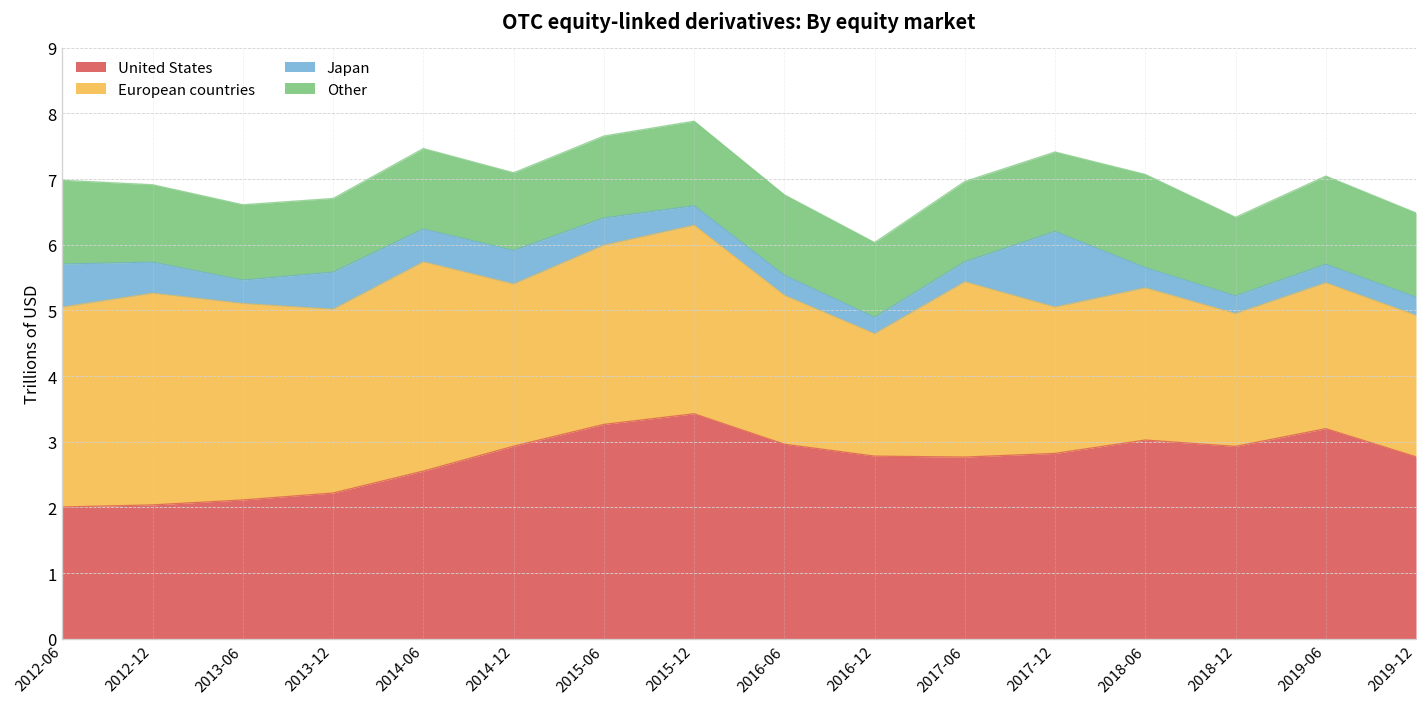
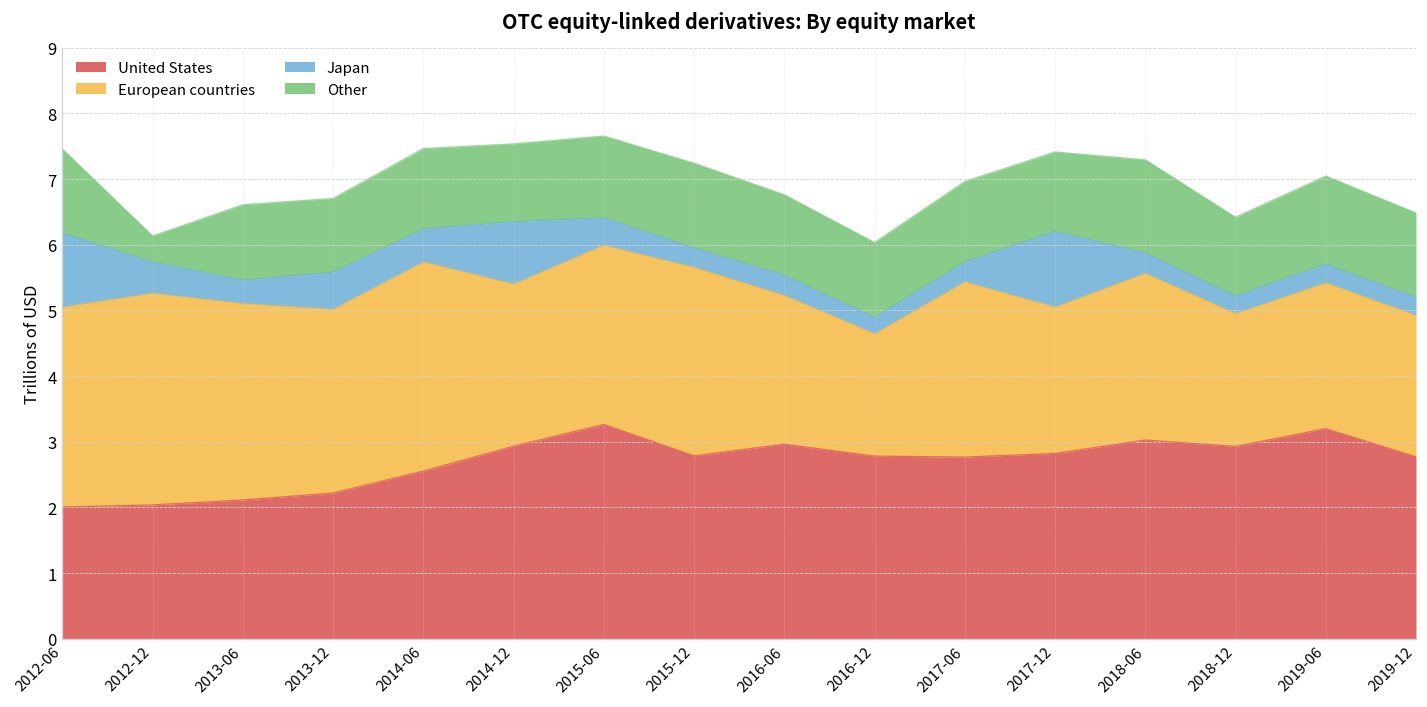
  {
    "United States": {
      "2012-06": 2.0,
      "2012-12": 2.0,
      "2013-06": 2.1,
      "2013-12": 2.2,
      "2014-06": 2.6,
      "2014-12": 2.9,
      "2015-06": 3.3,
-     "2015-12": 3.4,
+     "2015-12": 2.8,
      "2016-06": 3.0,
      "2016-12": 2.8,
      "2017-06": 2.8,
      "2017-12": 2.8,
      "2018-06": 3.0,
      "2018-12": 2.9,
      "2019-06": 3.2,
      "2019-12": 2.8
    },
    "European countries": {
      "2012-06": 3.0,
      "2012-12": 3.2,
      "2013-06": 3.0,
      "2013-12": 2.8,
      "2014-06": 3.2,
      "2014-12": 2.5,
      "2015-06": 2.7,
      "2015-12": 2.9,
      "2016-06": 2.3,
      "2016-12": 1.9,
      "2017-06": 2.7,
      "2017-12": 2.2,
-     "2018-06": 2.3,
+     "2018-06": 2.5,
      "2018-12": 2.0,
      "2019-06": 2.2,
      "2019-12": 2.2
    },
    "Japan": {
-     "2012-06": 0.7,
+     "2012-06": 1.1,
      "2012-12": 0.5,
      "2013-06": 0.4,
      "2013-12": 0.6,
      "2014-06": 0.5,
-     "2014-12": 0.5,
+     "2014-12": 1.0,
      "2015-06": 0.4,
      "2015-12": 0.3,
      "2016-06": 0.3,
      "2016-12": 0.3,
      "2017-06": 0.3,
      "2017-12": 1.2,
      "2018-06": 0.3,
      "2018-12": 0.3,
      "2019-06": 0.3,
      "2019-12": 0.3
    },
    "Other": {
      "2012-06": 1.3,
-     "2012-12": 1.2,
+     "2012-12": 0.4,
      "2013-06": 1.1,
      "2013-12": 1.1,
      "2014-06": 1.2,
      "2014-12": 1.2,
      "2015-06": 1.2,
      "2015-12": 1.3,
      "2016-06": 1.2,
      "2016-12": 1.1,
      "2017-06": 1.2,
      "2017-12": 1.2,
      "2018-06": 1.4,
      "2018-12": 1.2,
      "2019-06": 1.3,
      "2019-12": 1.3
    }
  }
